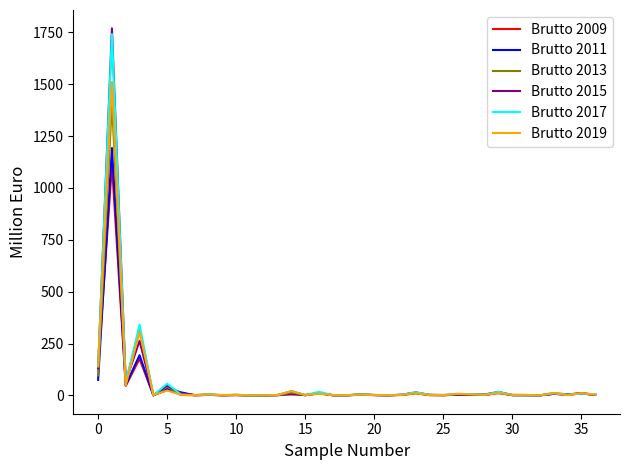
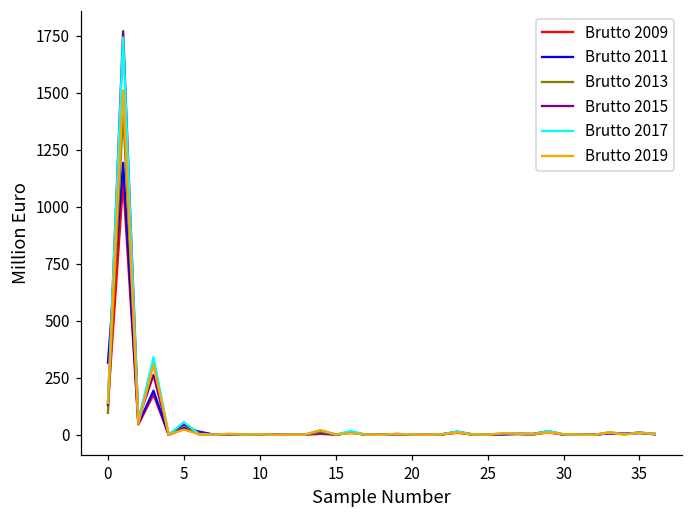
  {
    "Brutto 2011": {
-     "0": 70
+     "0": 320
    },
    "Brutto 2013": {
      "0": 100
    }
  }
